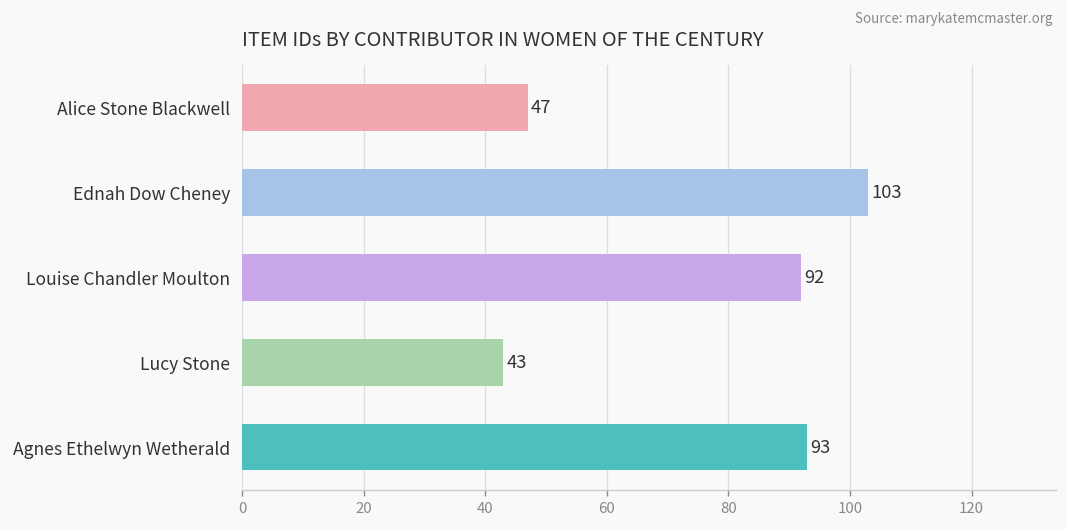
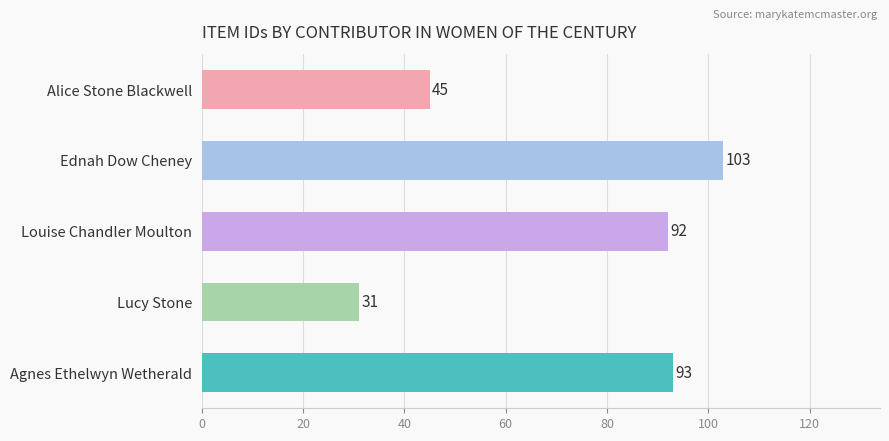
  {
-   "Alice Stone Blackwell": 47,
+   "Alice Stone Blackwell": 45,
    "Ednah Dow Cheney": 103,
    "Louise Chandler Moulton": 92,
-   "Lucy Stone": 43,
+   "Lucy Stone": 31,
    "Agnes Ethelwyn Wetherald": 93
  }
